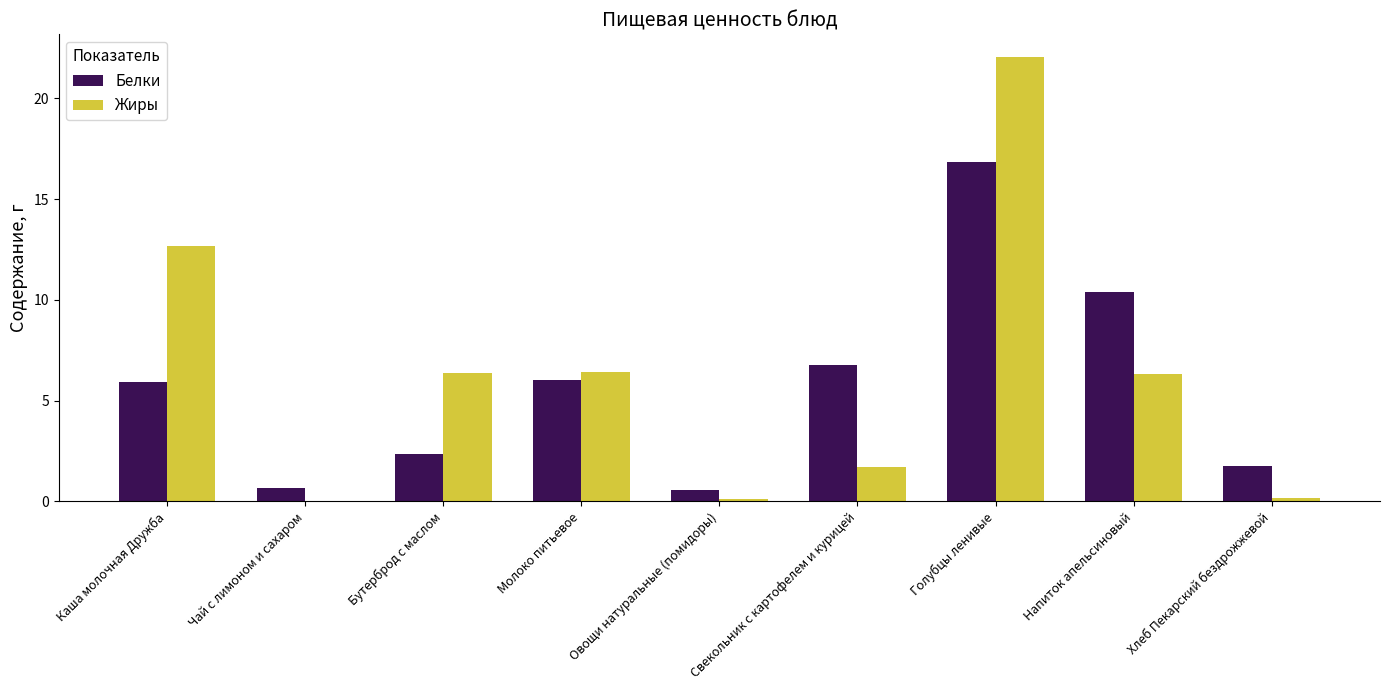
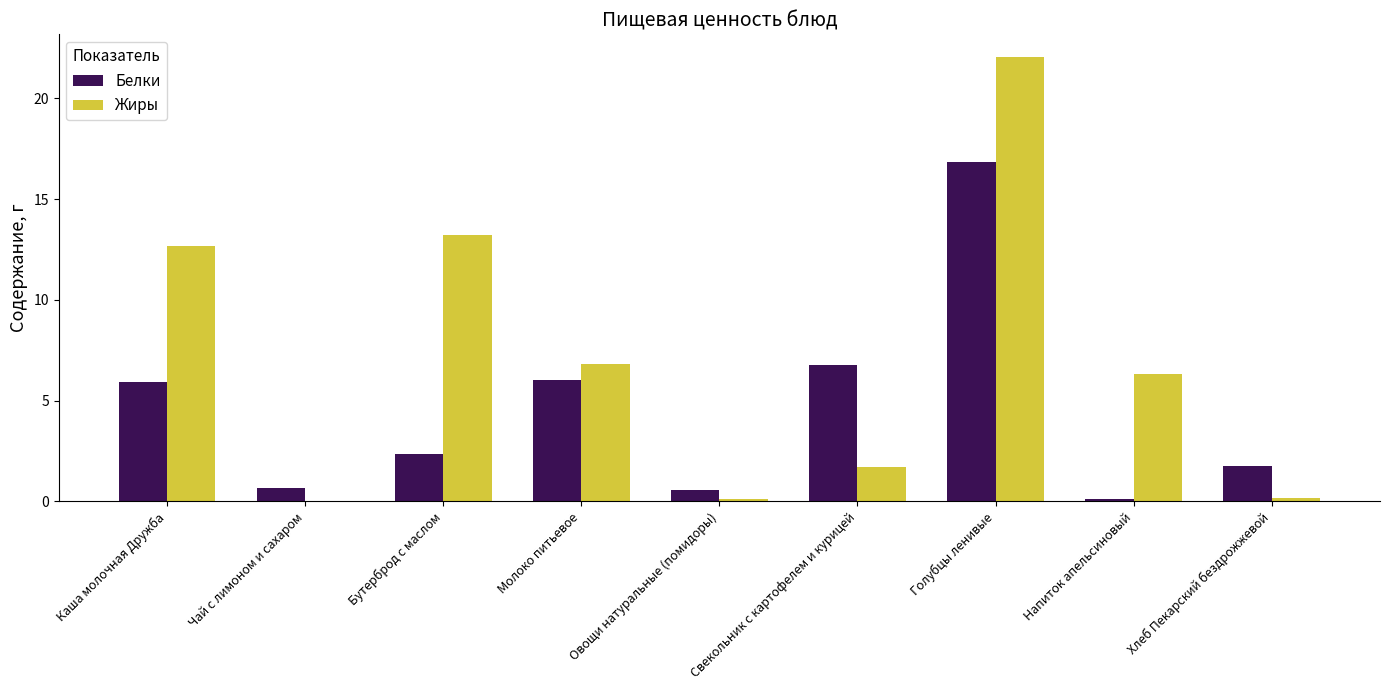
  {
    "Белки": {
      "Каша молочная Дружба": 5.9,
      "Чай с лимоном и сахаром": 0.7,
      "Бутерброд с маслом": 2.3,
      "Молоко питьевое": 6.0,
      "Овощи натуральные (помидоры)": 0.6,
      "Свекольник с картофелем и курицей": 6.8,
      "Голубцы ленивые": 16.9,
-     "Напиток апельсиновый": 10.4,
+     "Напиток апельсиновый": 0.1,
      "Хлеб Пекарский бездрожжевой": 1.7
    },
    "Жиры": {
      "Каша молочная Дружба": 12.7,
      "Чай с лимоном и сахаром": 0.0,
-     "Бутерброд с маслом": 6.4,
-     "Молоко питьевое": 6.4,
+     "Бутерброд с маслом": 13.2,
+     "Молоко питьевое": 6.8,
      "Свекольник с картофелем и курицей": 1.7,
      "Голубцы ленивые": 22.1,
      "Напиток апельсиновый": 6.3,
      "Хлеб Пекарский бездрожжевой": 0.2
    }
  }
